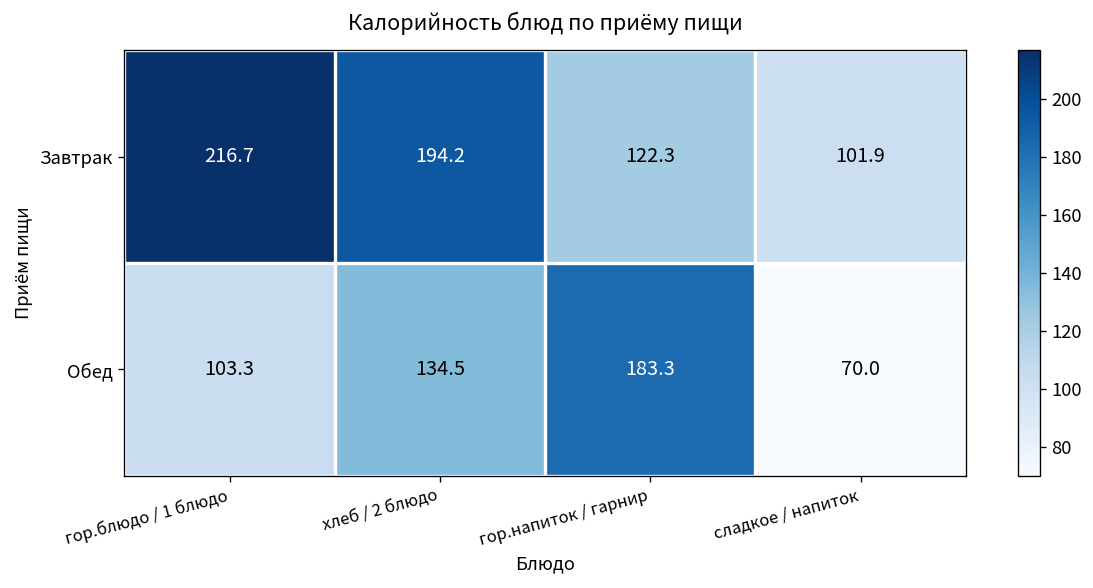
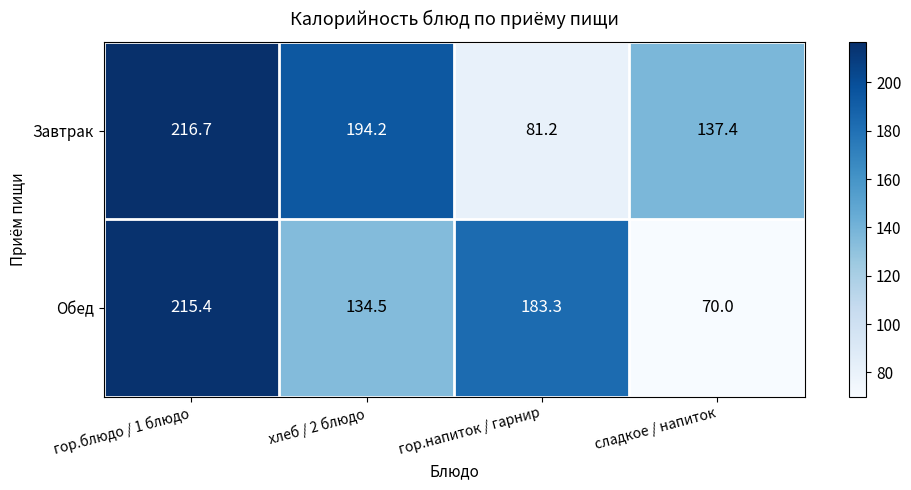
  {
    "Завтрак": {
      "гор.блюдо / 1 блюдо": 216.7,
      "хлеб / 2 блюдо": 194.2,
-     "гор.напиток / гарнир": 122.3,
-     "сладкое / напиток": 101.9
+     "гор.напиток / гарнир": 81.2,
+     "сладкое / напиток": 137.4
    },
    "Обед": {
-     "гор.блюдо / 1 блюдо": 103.3,
+     "гор.блюдо / 1 блюдо": 215.4,
      "хлеб / 2 блюдо": 134.5,
      "гор.напиток / гарнир": 183.3,
      "сладкое / напиток": 70.0
    }
  }
